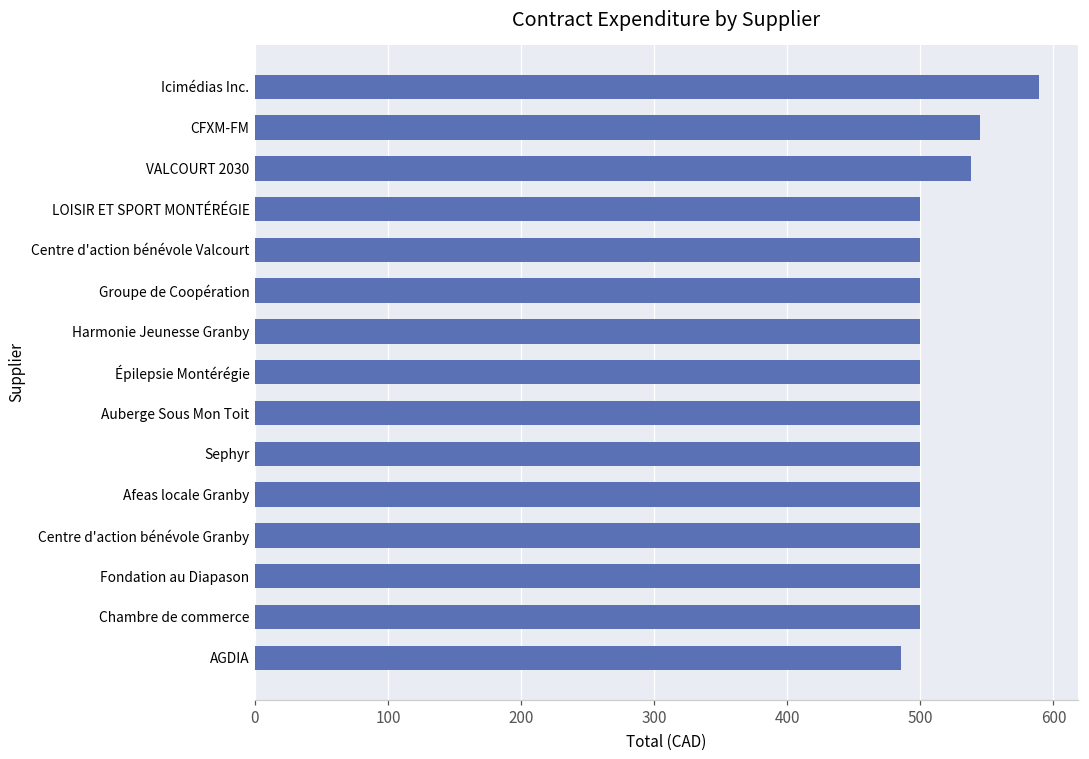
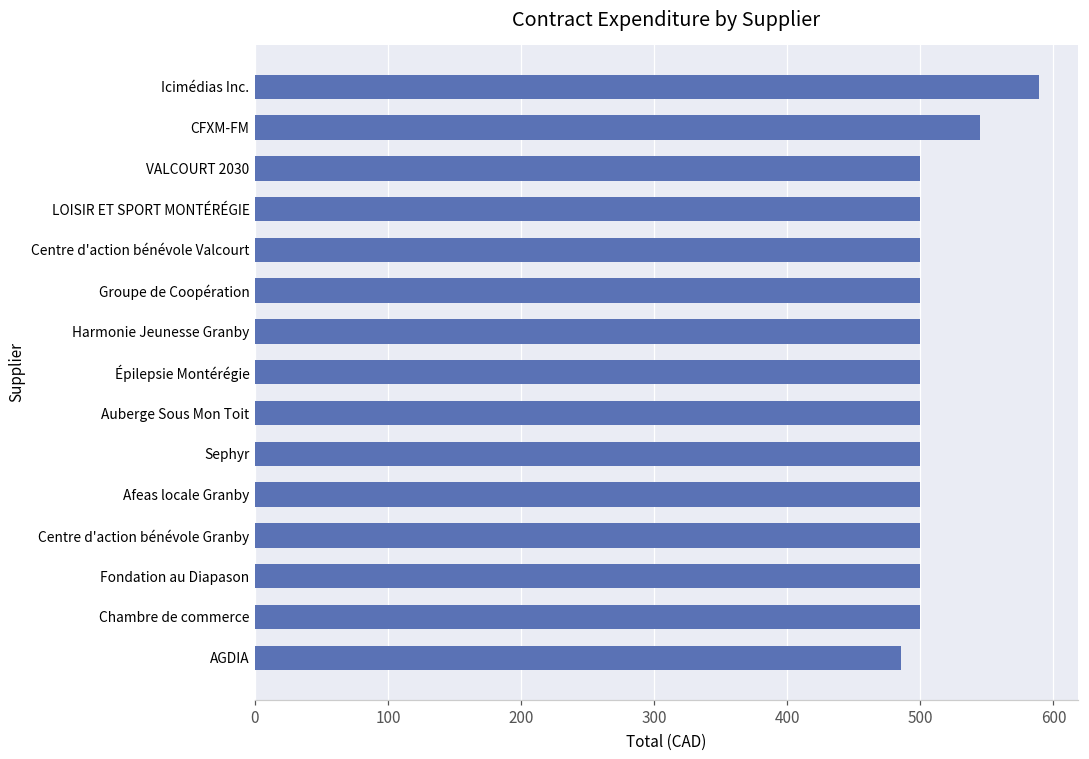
  {
    "Icimédias Inc.": 589,
    "CFXM-FM": 545,
-   "VALCOURT 2030": 538,
+   "VALCOURT 2030": 500,
    "LOISIR ET SPORT MONTÉRÉGIE": 500,
    "Centre d'action bénévole Valcourt": 500,
    "Groupe de Coopération": 500,
    "Harmonie Jeunesse Granby": 500,
    "Épilepsie Montérégie": 500,
    "Auberge Sous Mon Toit": 500,
    "Sephyr": 500,
    "Afeas locale Granby": 500,
    "Centre d'action bénévole Granby": 500,
    "Fondation au Diapason": 500,
    "Chambre de commerce": 500,
    "AGDIA": 485
  }
